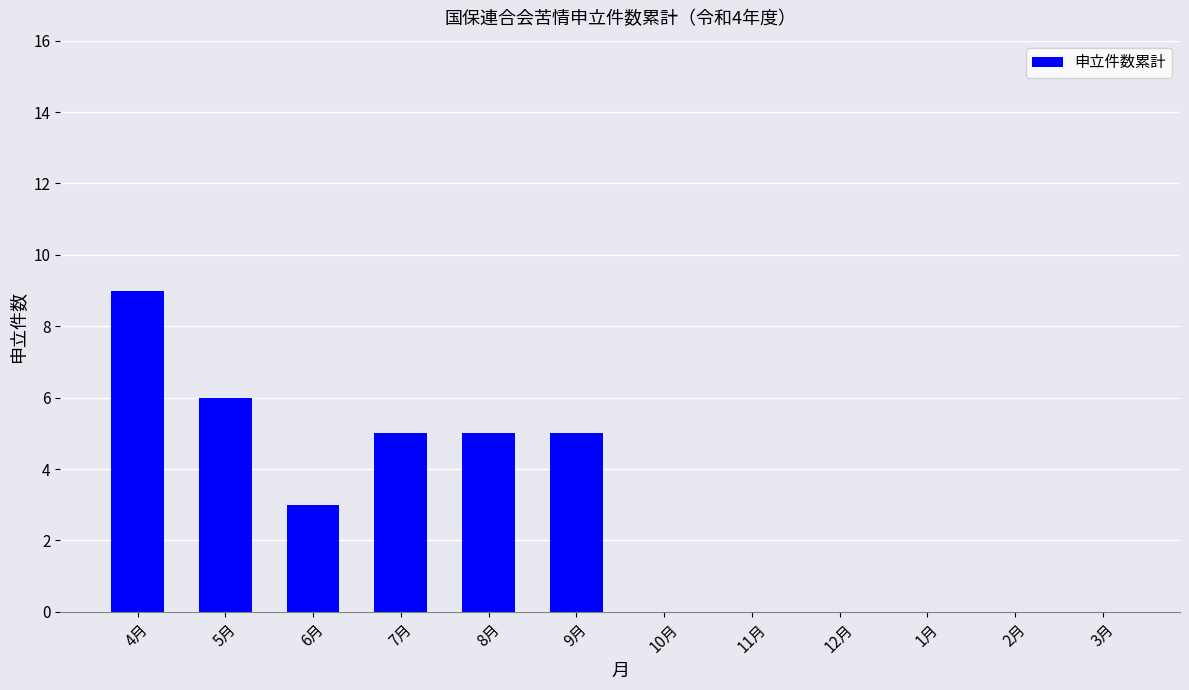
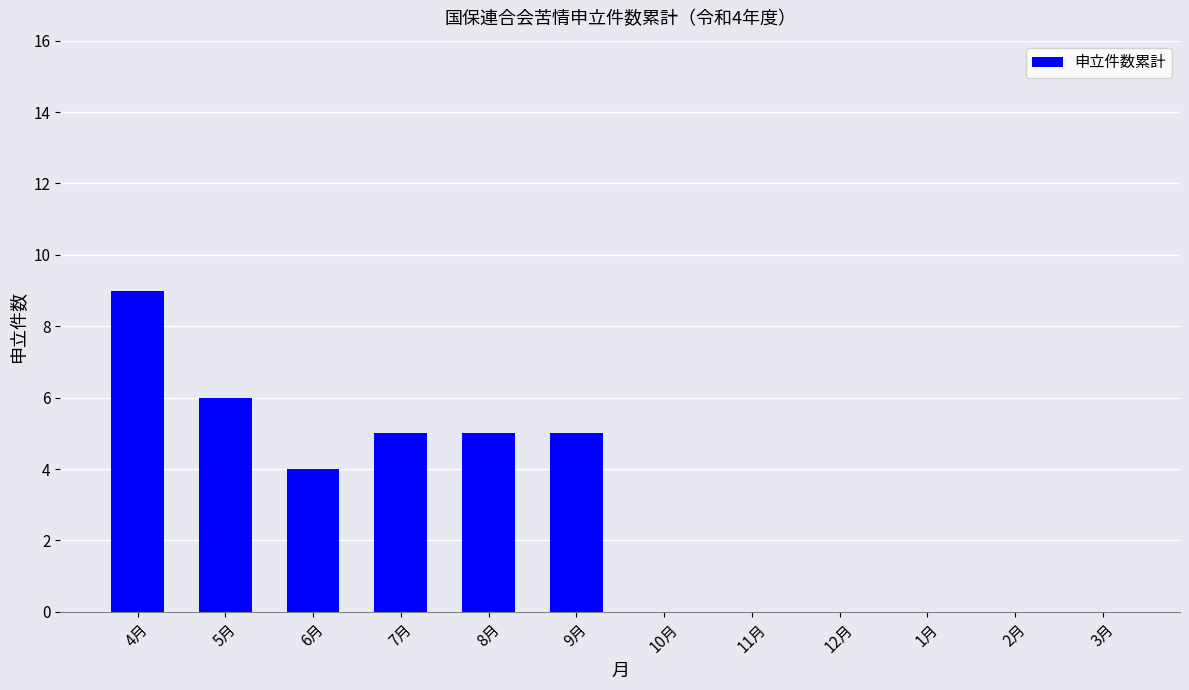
  {
    "4月": 9,
    "5月": 6,
-   "6月": 3,
+   "6月": 4,
    "7月": 5,
    "8月": 5,
    "9月": 5,
    "10月": 0,
    "11月": 0,
    "12月": 0,
    "1月": 0,
    "2月": 0,
    "3月": 0
  }
